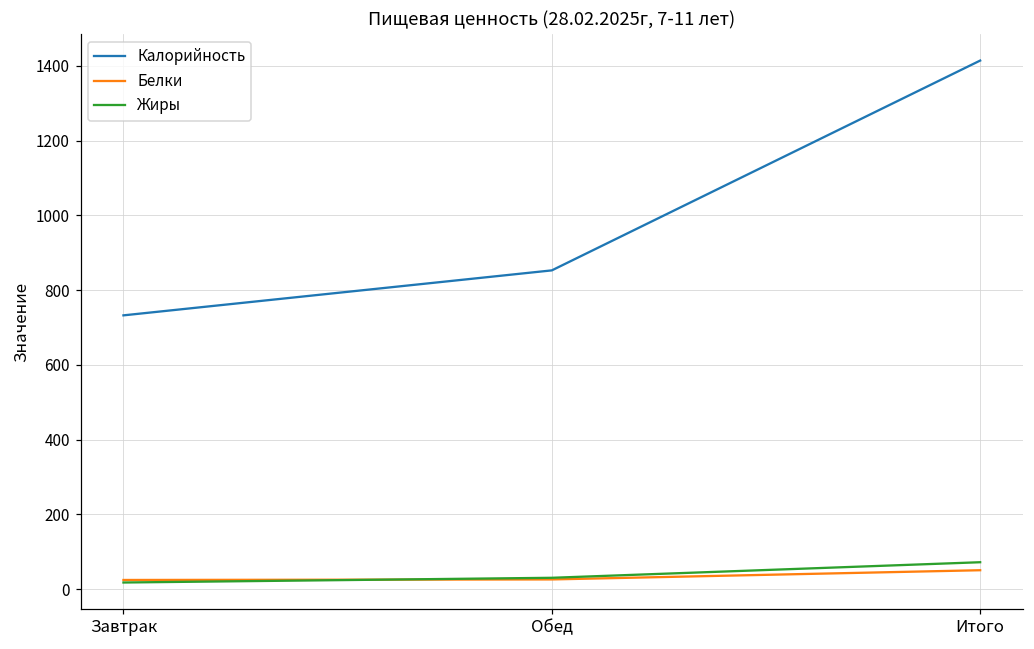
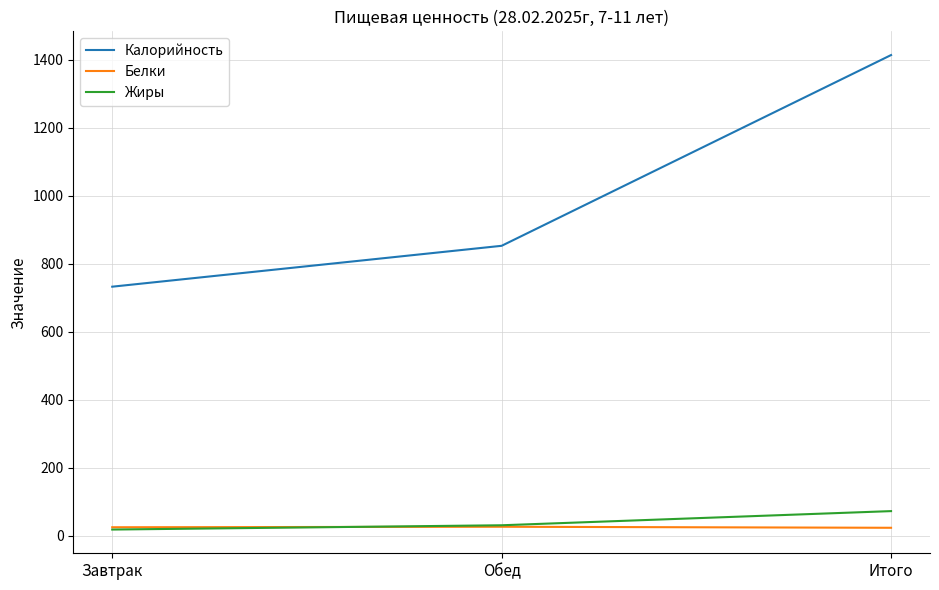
  {
    "Калорийность": {
      "Завтрак": 730,
      "Обед": 850,
      "Итого": 1410
    },
    "Белки": {
-     "Итого": 50
+     "Итого": 20
    },
    "Жиры": {
      "Итого": 70
    }
  }
